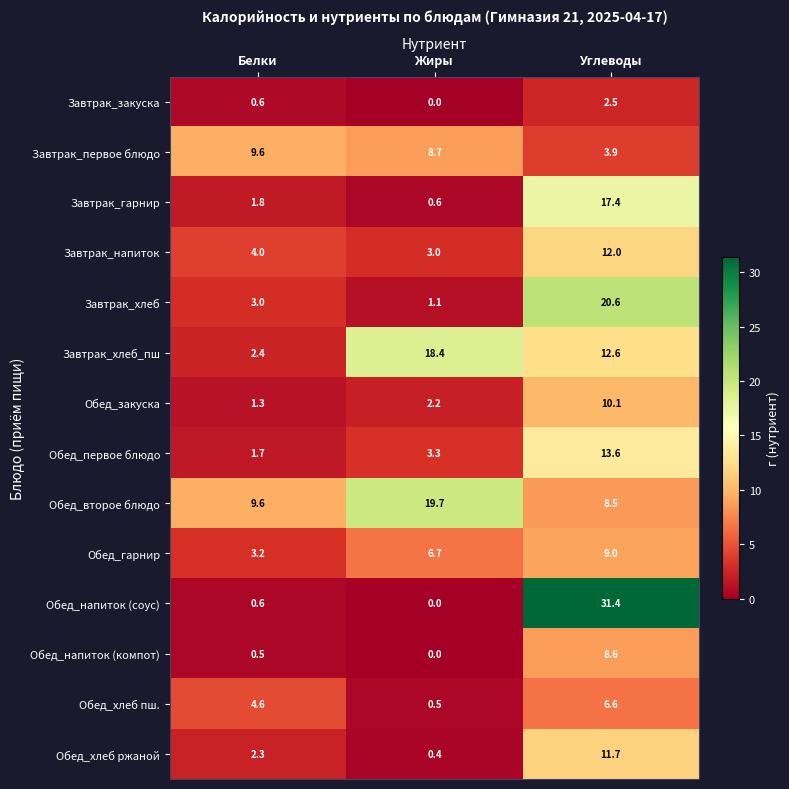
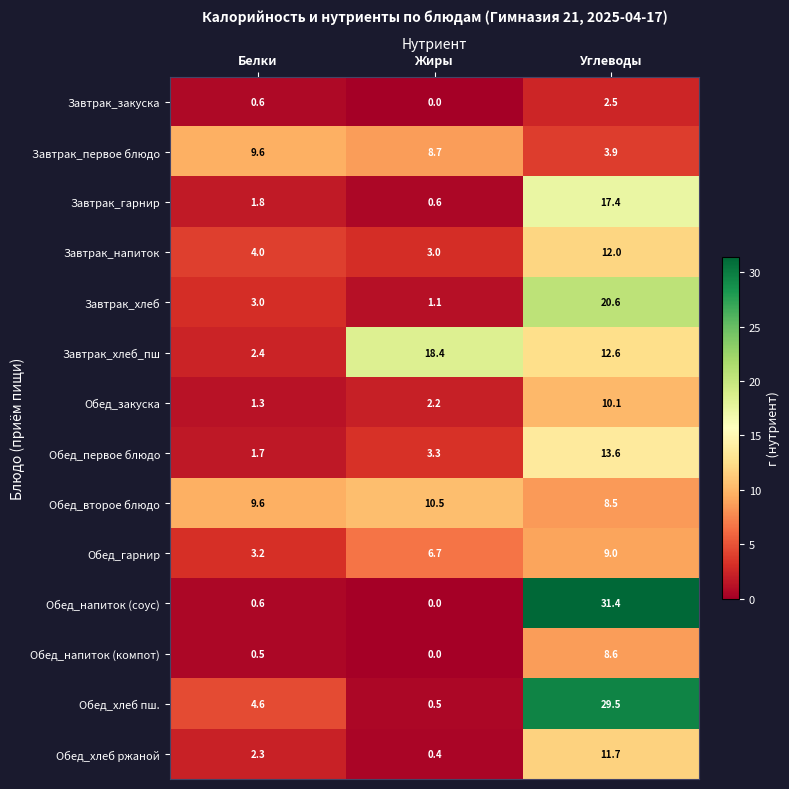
  {
    "Завтрак_закуска": {
      "Белки": 0.6,
      "Жиры": 0.0,
      "Углеводы": 2.5
    },
    "Завтрак_первое блюдо": {
      "Белки": 9.6,
      "Жиры": 8.7,
      "Углеводы": 3.9
    },
    "Завтрак_гарнир": {
      "Белки": 1.8,
      "Жиры": 0.6,
      "Углеводы": 17.4
    },
    "Завтрак_напиток": {
      "Белки": 4.0,
      "Жиры": 3.0,
      "Углеводы": 12.0
    },
    "Завтрак_хлеб": {
      "Белки": 3.0,
      "Жиры": 1.1,
      "Углеводы": 20.6
    },
    "Завтрак_хлеб_пш": {
      "Белки": 2.4,
      "Жиры": 18.4,
      "Углеводы": 12.6
    },
    "Обед_закуска": {
      "Белки": 1.3,
      "Жиры": 2.2,
      "Углеводы": 10.1
    },
    "Обед_первое блюдо": {
      "Белки": 1.7,
      "Жиры": 3.3,
      "Углеводы": 13.6
    },
    "Обед_второе блюдо": {
      "Белки": 9.6,
-     "Жиры": 19.7,
+     "Жиры": 10.5,
      "Углеводы": 8.5
    },
    "Обед_гарнир": {
      "Белки": 3.2,
      "Жиры": 6.7,
      "Углеводы": 9.0
    },
    "Обед_напиток (соус)": {
      "Белки": 0.6,
      "Жиры": 0.0,
      "Углеводы": 31.4
    },
    "Обед_напиток (компот)": {
      "Белки": 0.5,
      "Жиры": 0.0,
      "Углеводы": 8.6
    },
    "Обед_хлеб пш.": {
      "Белки": 4.6,
      "Жиры": 0.5,
-     "Углеводы": 6.6
+     "Углеводы": 29.5
    },
    "Обед_хлеб ржаной": {
      "Белки": 2.3,
      "Жиры": 0.4,
      "Углеводы": 11.7
    }
  }
